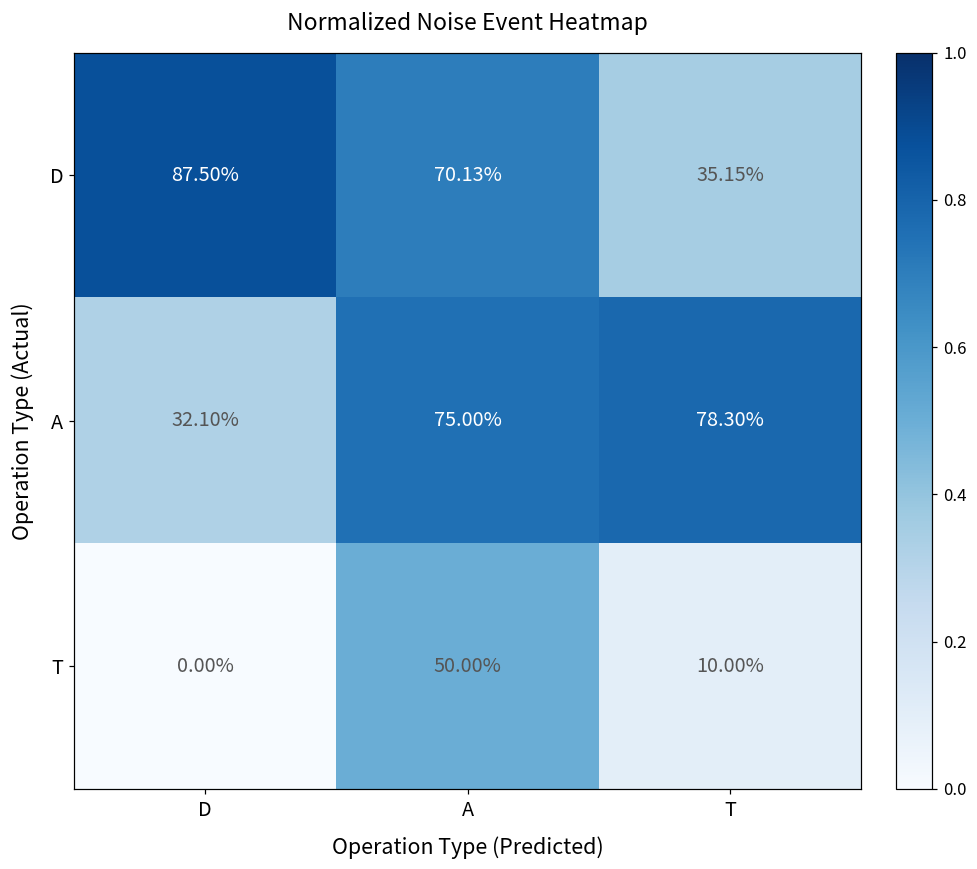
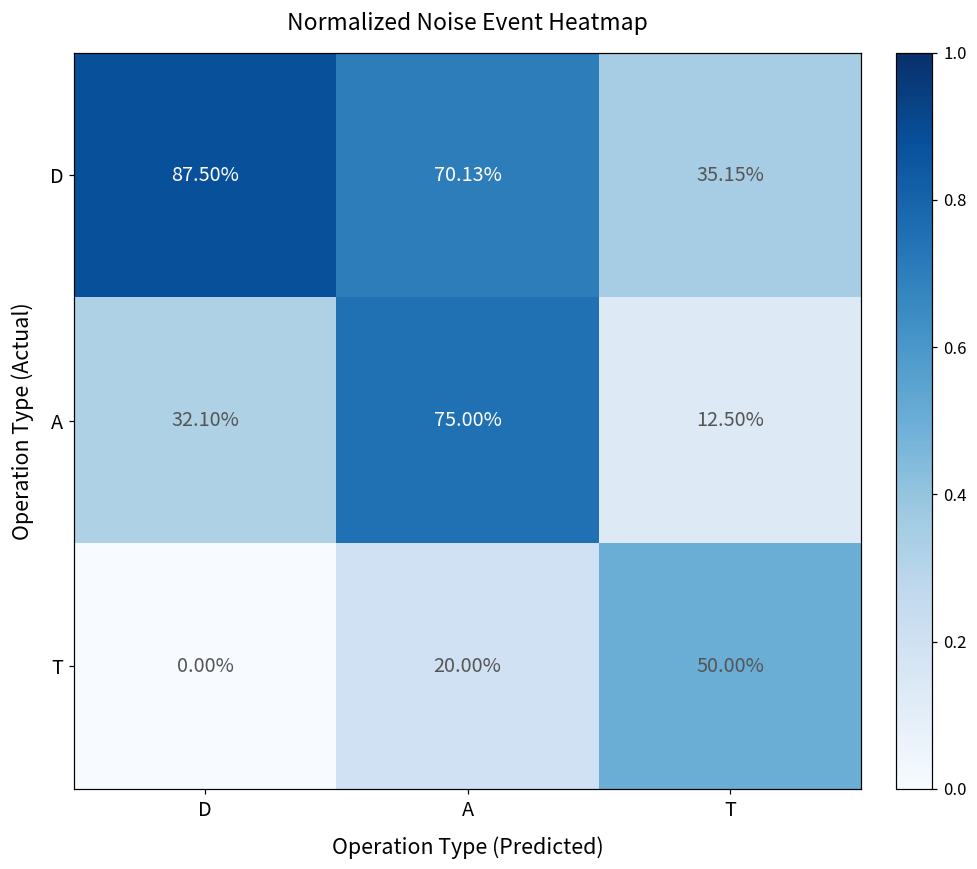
  {
    "D": {
      "D": "87.50%",
      "A": "70.13%",
      "T": "35.15%"
    },
    "A": {
      "D": "32.10%",
      "A": "75.00%",
-     "T": "78.30%"
+     "T": "12.50%"
    },
    "T": {
      "D": "0.00%",
-     "A": "50.00%",
-     "T": "10.00%"
+     "A": "20.00%",
+     "T": "50.00%"
    }
  }
